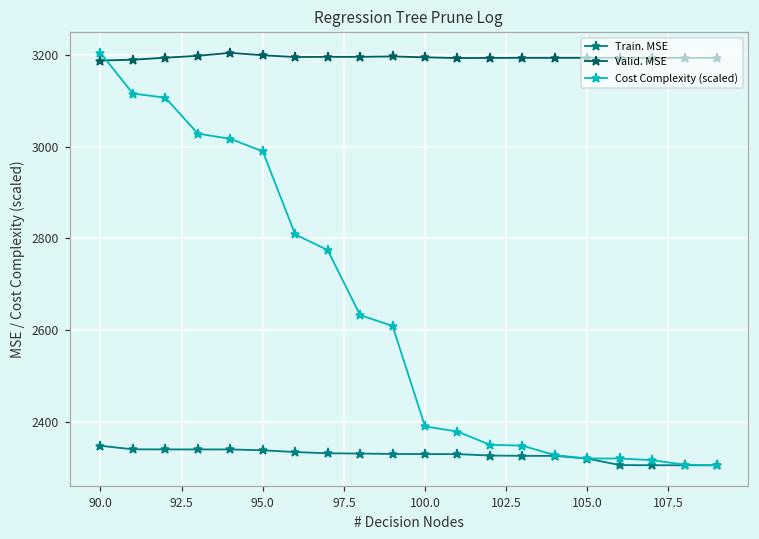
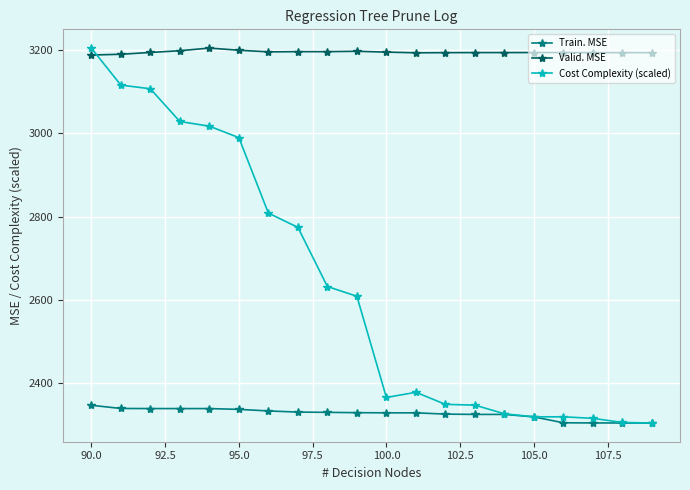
  {
    "Cost Complexity (scaled)": {
      "90.0": 3200,
      "95.0": 2990,
-     "100.0": 2390
+     "100.0": 2370
    }
  }
